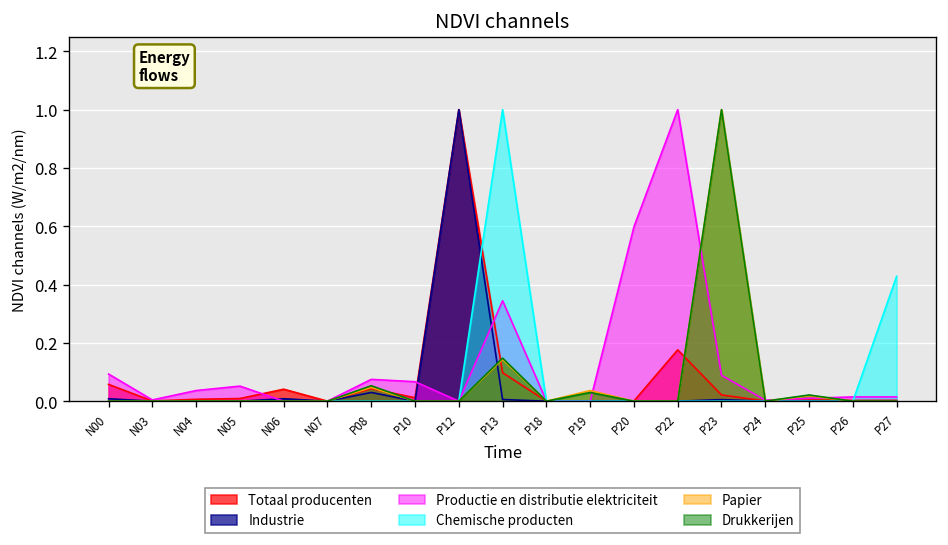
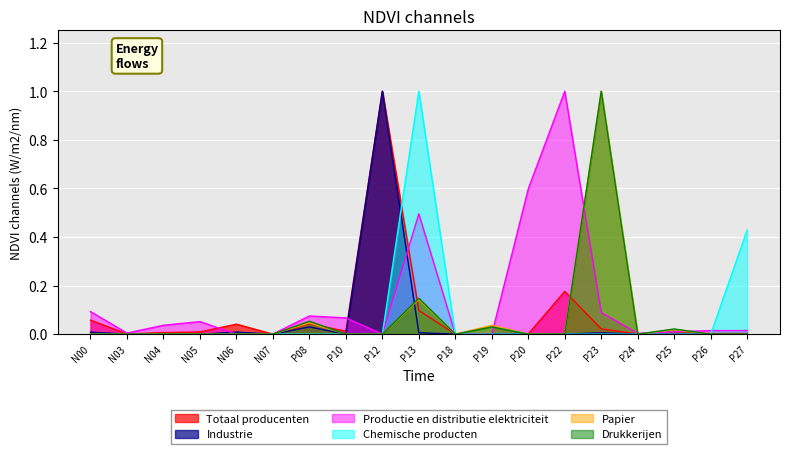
  {
    "Totaal producenten": {
      "N00": 0.06,
      "N06": 0.04,
      "P10": 0.01,
      "P13": 0.10,
      "P22": 0.18,
      "P23": 0.02
    },
    "Industrie": {
      "P08": 0.03,
      "P13": 0.01
    },
    "Productie en distributie elektriciteit": {
      "N00": 0.09,
      "N04": 0.04,
      "N05": 0.05,
      "P08": 0.07,
      "P10": 0.07,
-     "P13": 0.34,
+     "P13": 0.50,
      "P20": 0.60,
      "P22": 1.00,
      "P23": 0.09,
      "P26": 0.01,
      "P27": 0.01
    },
    "Chemische producten": {
      "P08": 0.00,
      "P13": 1.00,
      "P27": 0.43
    }
  }
